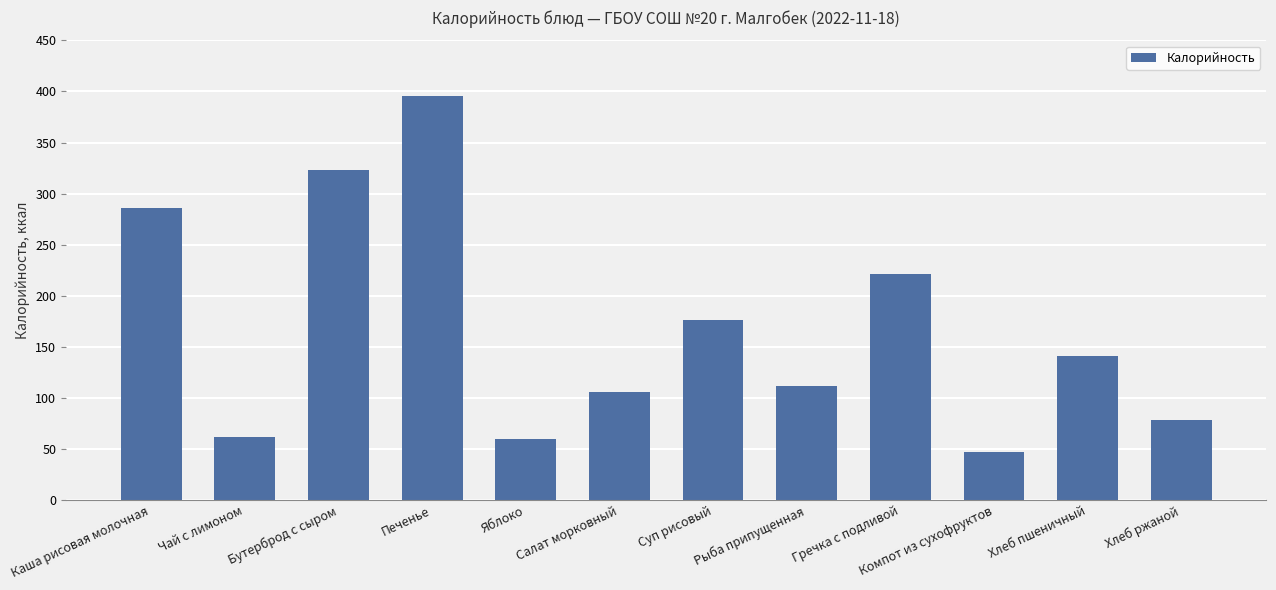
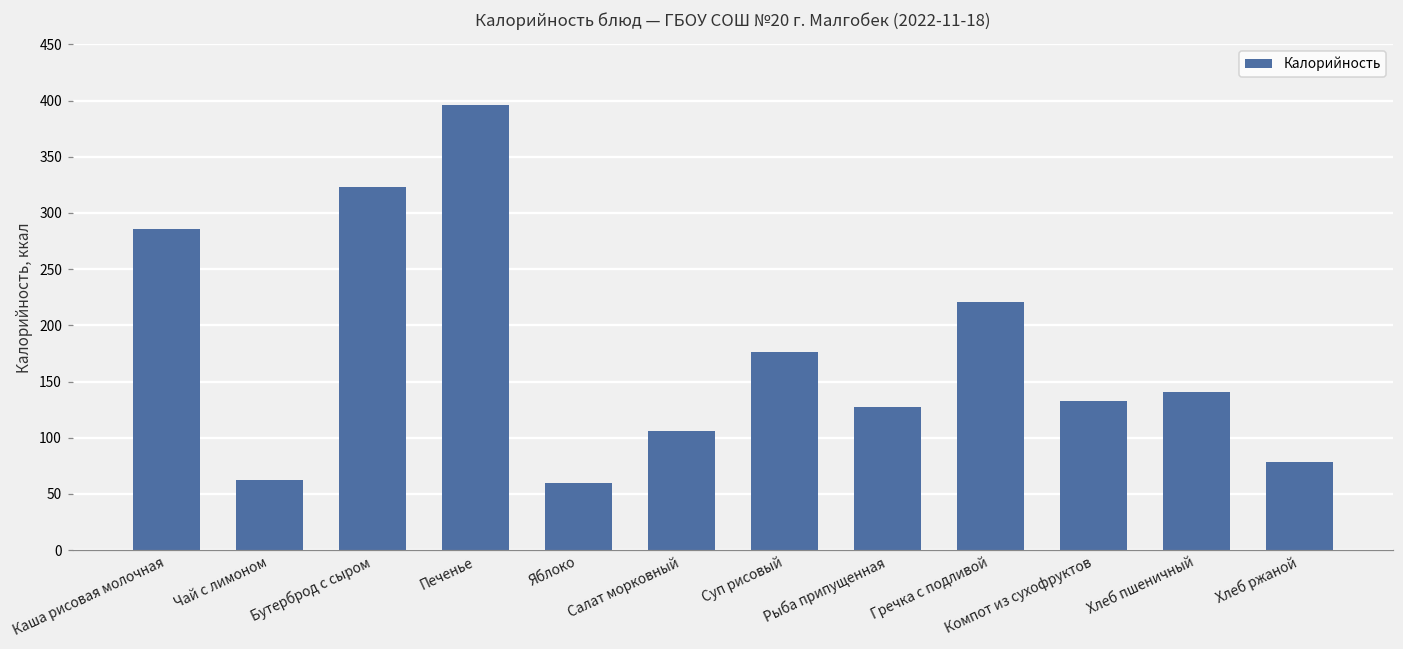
  {
    "Каша рисовая молочная": 286,
    "Чай с лимоном": 62,
    "Бутерброд с сыром": 323,
    "Печенье": 396,
    "Яблоко": 60,
    "Салат морковный": 106,
    "Суп рисовый": 176,
-   "Рыба припущенная": 112,
+   "Рыба припущенная": 127,
    "Гречка с подливой": 221,
-   "Компот из сухофруктов": 47,
+   "Компот из сухофруктов": 133,
    "Хлеб пшеничный": 141,
    "Хлеб ржаной": 78
  }
